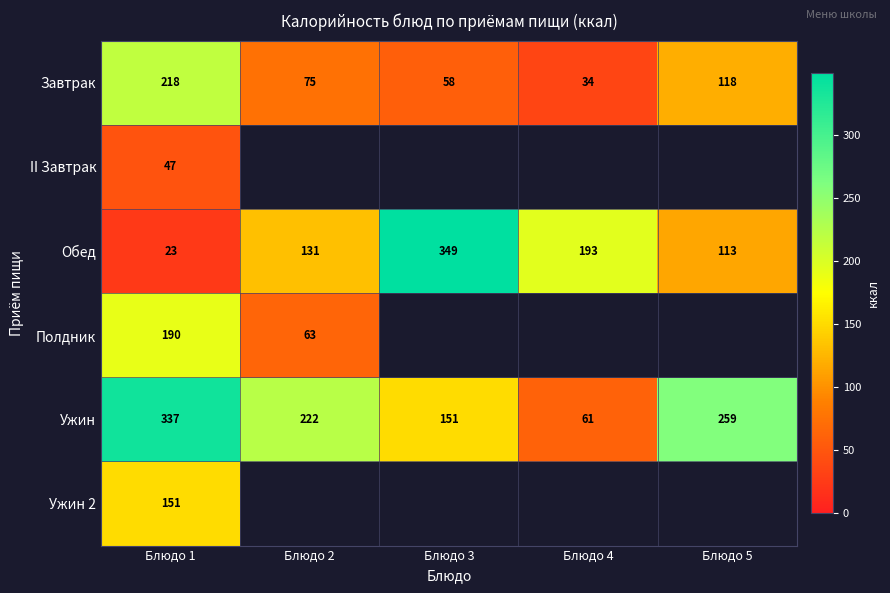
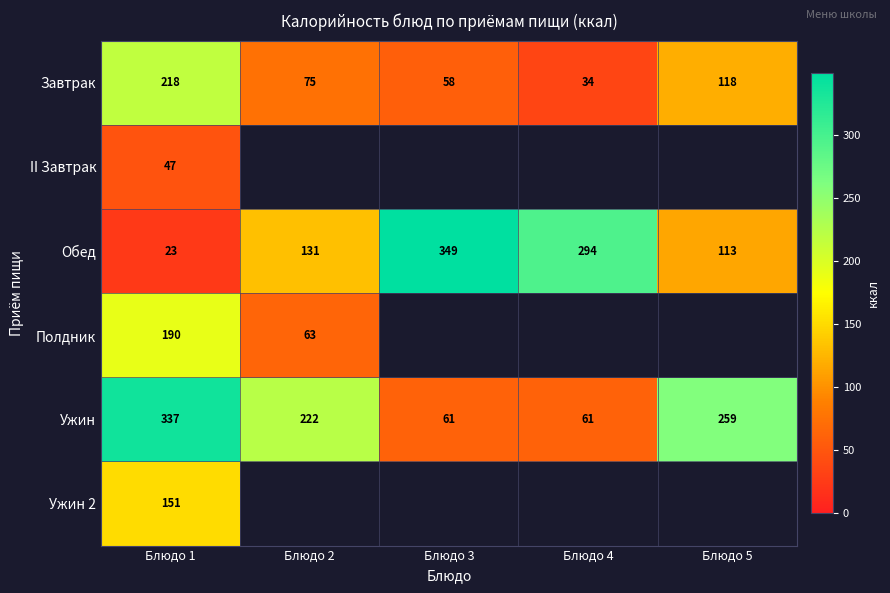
  {
    "Завтрак": {
      "Блюдо 1": 218,
      "Блюдо 2": 75,
      "Блюдо 3": 58,
      "Блюдо 4": 34,
      "Блюдо 5": 118
    },
    "II Завтрак": {
      "Блюдо 1": 47
    },
    "Обед": {
      "Блюдо 1": 23,
      "Блюдо 2": 131,
      "Блюдо 3": 349,
-     "Блюдо 4": 193,
+     "Блюдо 4": 294,
      "Блюдо 5": 113
    },
    "Полдник": {
      "Блюдо 1": 190,
      "Блюдо 2": 63
    },
    "Ужин": {
      "Блюдо 1": 337,
      "Блюдо 2": 222,
-     "Блюдо 3": 151,
+     "Блюдо 3": 61,
      "Блюдо 4": 61,
      "Блюдо 5": 259
    },
    "Ужин 2": {
      "Блюдо 1": 151
    }
  }
